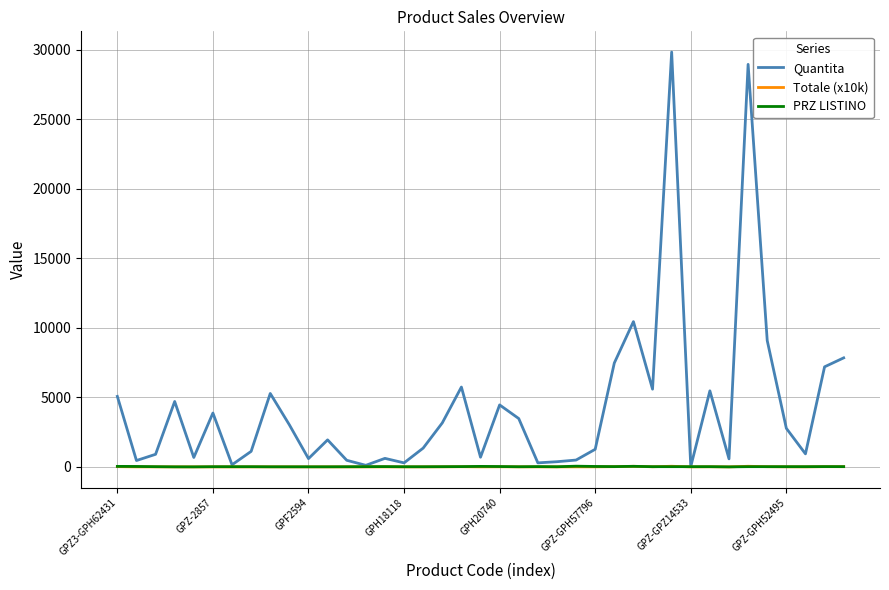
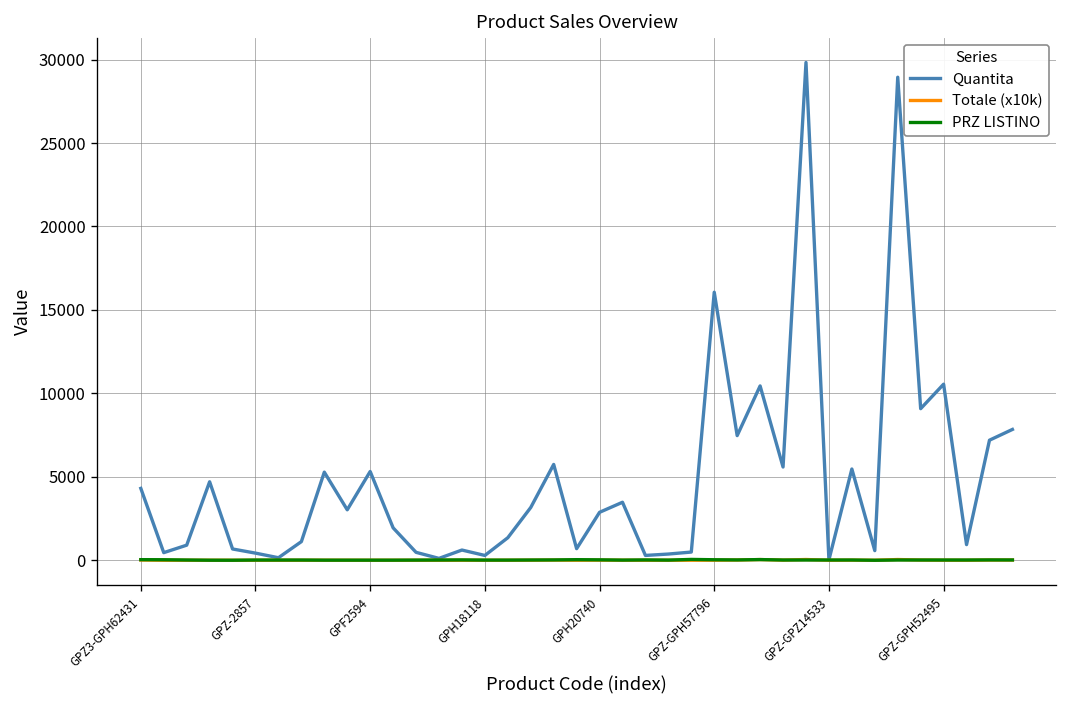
  {
    "Quantita": {
-     "GPZ3-GPH62431": 5100,
-     "GPZ-2857": 3900,
-     "GPF2594": 600,
+     "GPZ3-GPH62431": 4300,
+     "GPZ-2857": 400,
+     "GPF2594": 5300,
      "GPH18118": 300,
-     "GPH20740": 4500,
-     "GPZ-GPH57796": 1300,
-     "GPZ-GPH52495": 2800
+     "GPH20740": 2900,
+     "GPZ-GPH57796": 16100,
+     "GPZ-GPH52495": 10600
    }
  }
